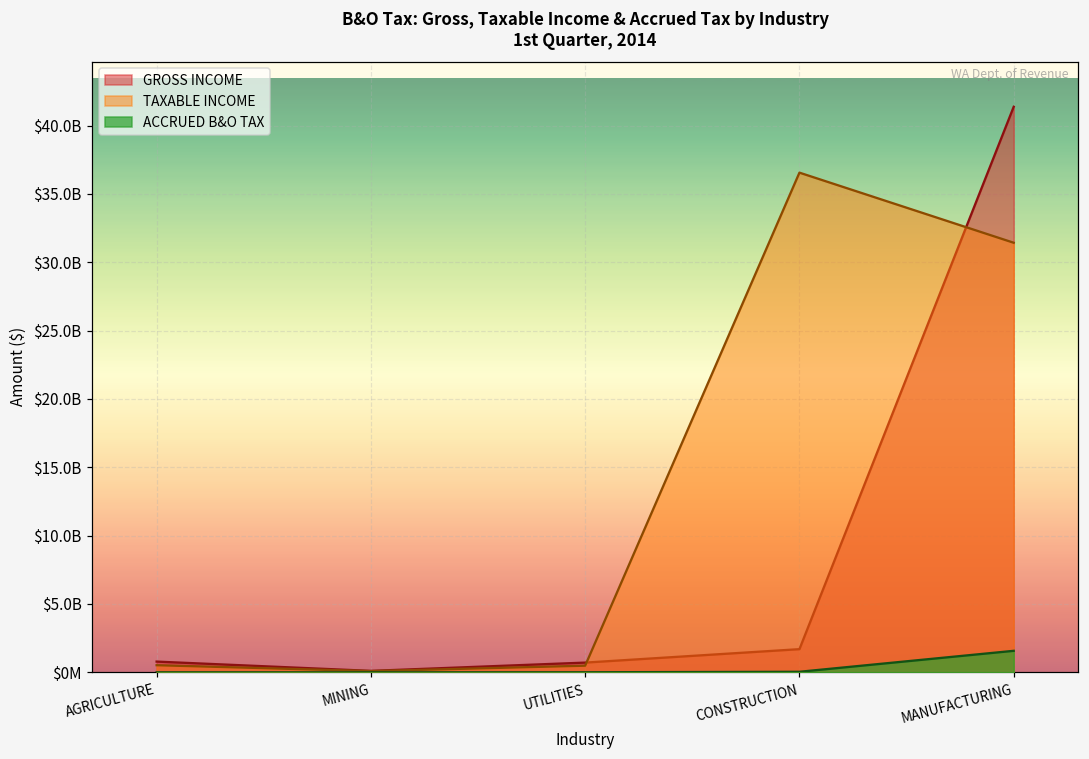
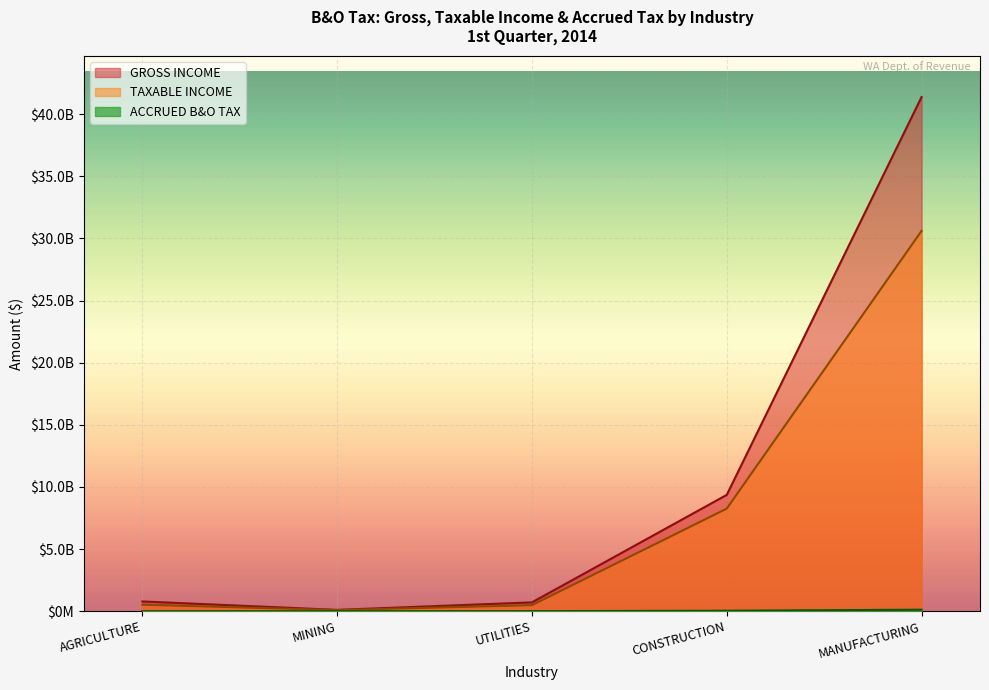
  {
    "GROSS INCOME": {
      "AGRICULTURE": "$800000000",
      "UTILITIES": "$700000000",
-     "CONSTRUCTION": "$1700000000",
+     "CONSTRUCTION": "$9400000000",
      "MANUFACTURING": "$41400000000"
    },
    "TAXABLE INCOME": {
      "AGRICULTURE": "$500000000",
      "UTILITIES": "$500000000",
-     "CONSTRUCTION": "$36600000000",
-     "MANUFACTURING": "$31400000000"
+     "CONSTRUCTION": "$8300000000",
+     "MANUFACTURING": "$30600000000"
    },
    "ACCRUED B&O TAX": {
      "AGRICULTURE": "$0",
      "UTILITIES": "$0",
      "CONSTRUCTION": "$0",
-     "MANUFACTURING": "$1600000000"
+     "MANUFACTURING": "$100000000"
    }
  }
